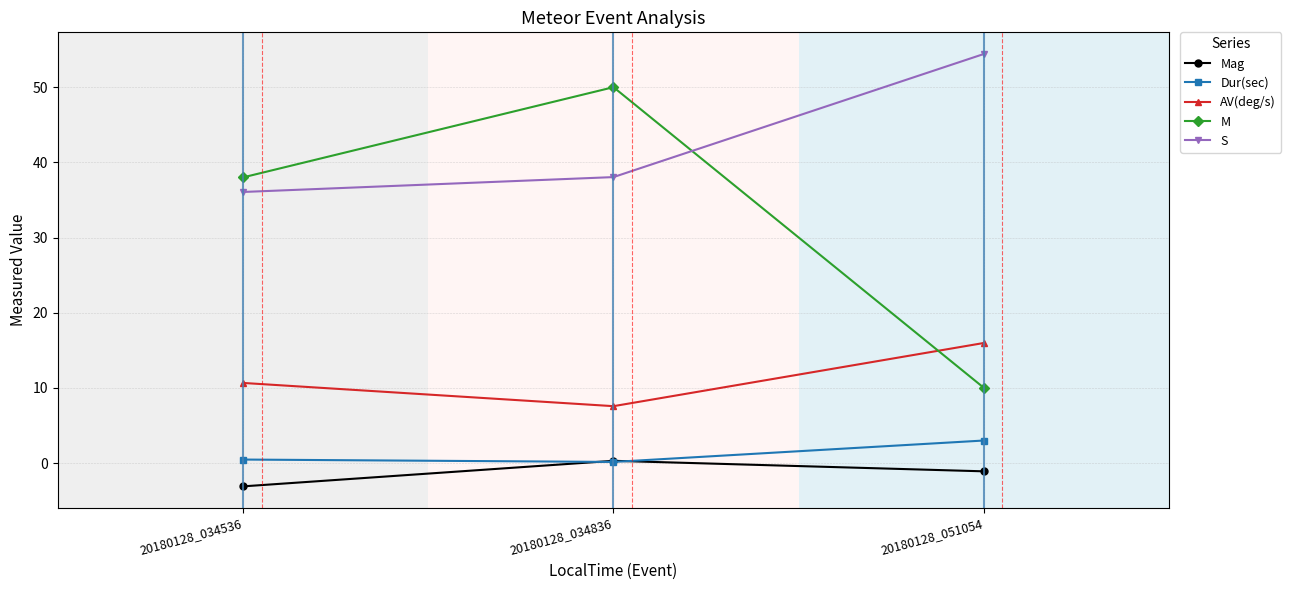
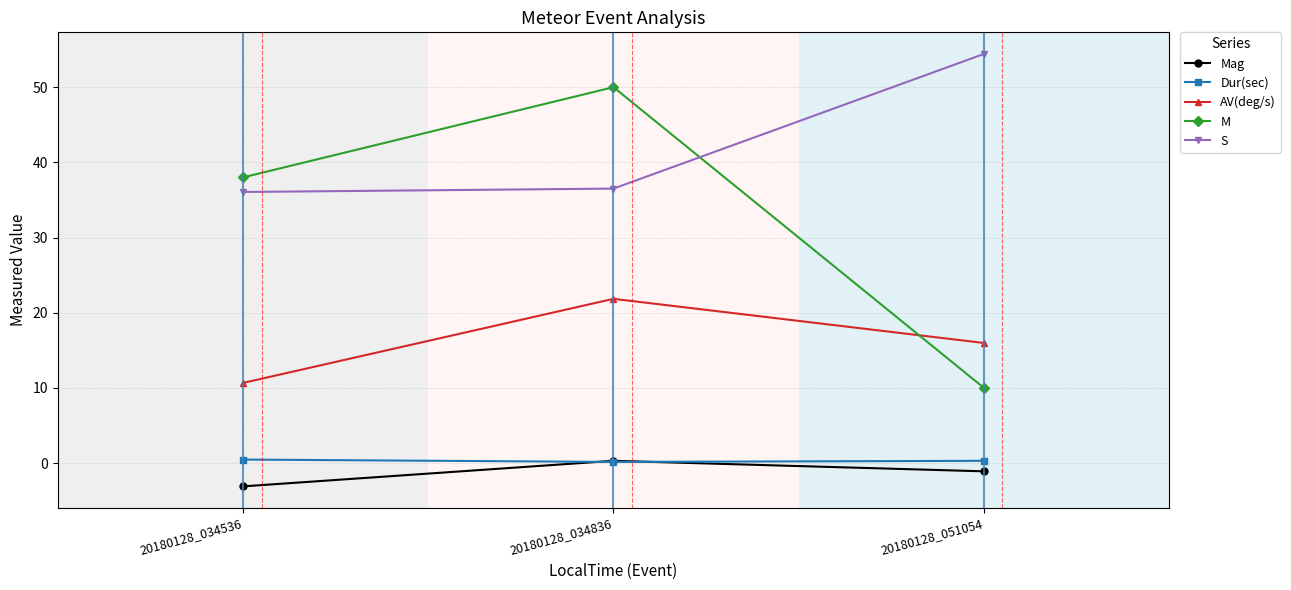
  {
    "Mag": {
      "20180128_034536": -3,
      "20180128_051054": -1
    },
    "Dur(sec)": {
      "20180128_034536": 0,
-     "20180128_051054": 3
+     "20180128_051054": 0
    },
    "AV(deg/s)": {
      "20180128_034536": 11,
-     "20180128_034836": 8,
+     "20180128_034836": 22,
      "20180128_051054": 16
    },
    "M": {
      "20180128_034536": 38,
      "20180128_034836": 50,
      "20180128_051054": 10
    },
    "S": {
      "20180128_034536": 36,
-     "20180128_034836": 38,
+     "20180128_034836": 37,
      "20180128_051054": 54
    }
  }
